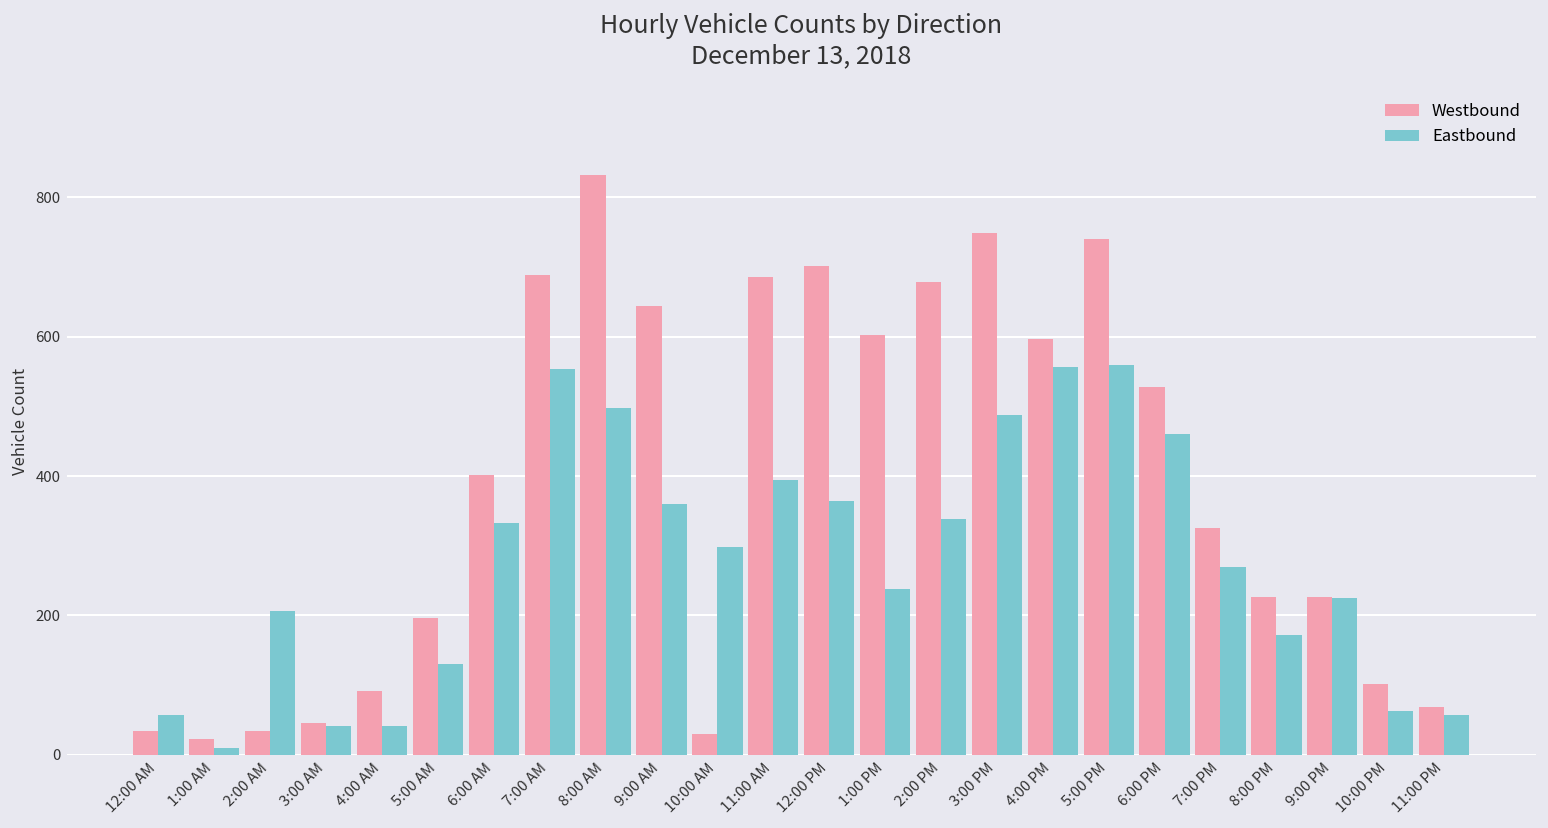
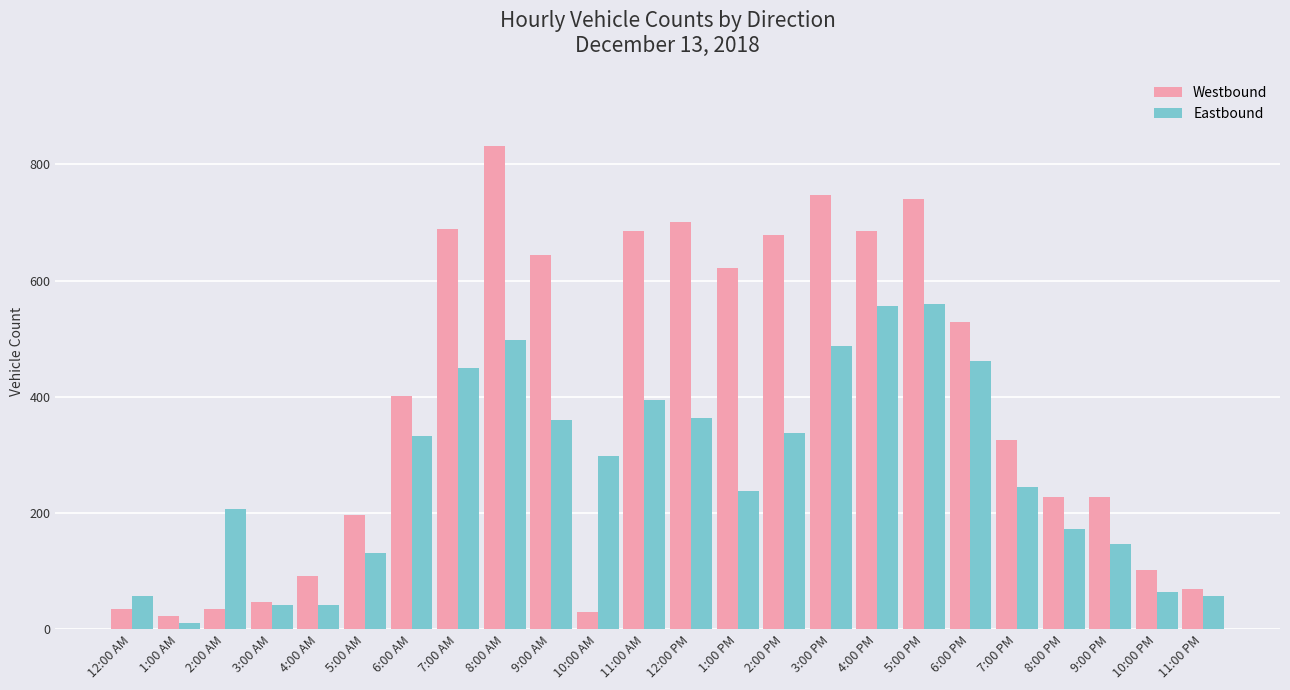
  {
    "Westbound": {
      "12:00 AM": 40,
      "1:00 AM": 20,
      "2:00 AM": 30,
      "3:00 AM": 50,
      "4:00 AM": 90,
      "5:00 AM": 200,
      "6:00 AM": 400,
      "7:00 AM": 690,
      "8:00 AM": 830,
      "9:00 AM": 640,
      "10:00 AM": 30,
      "11:00 AM": 690,
      "12:00 PM": 700,
-     "1:00 PM": 600,
+     "1:00 PM": 620,
      "2:00 PM": 680,
      "3:00 PM": 750,
-     "4:00 PM": 600,
+     "4:00 PM": 690,
      "5:00 PM": 740,
      "6:00 PM": 530,
      "7:00 PM": 330,
      "8:00 PM": 230,
      "9:00 PM": 230,
      "10:00 PM": 100,
      "11:00 PM": 70
    },
    "Eastbound": {
      "12:00 AM": 60,
      "1:00 AM": 10,
      "2:00 AM": 210,
      "3:00 AM": 40,
      "4:00 AM": 40,
      "5:00 AM": 130,
      "6:00 AM": 330,
-     "7:00 AM": 550,
+     "7:00 AM": 450,
      "8:00 AM": 500,
      "9:00 AM": 360,
      "10:00 AM": 300,
      "11:00 AM": 390,
      "12:00 PM": 360,
      "1:00 PM": 240,
      "2:00 PM": 340,
      "3:00 PM": 490,
      "4:00 PM": 560,
      "5:00 PM": 560,
      "6:00 PM": 460,
-     "7:00 PM": 270,
+     "7:00 PM": 240,
      "8:00 PM": 170,
-     "9:00 PM": 230,
+     "9:00 PM": 150,
      "10:00 PM": 60,
      "11:00 PM": 60
    }
  }
